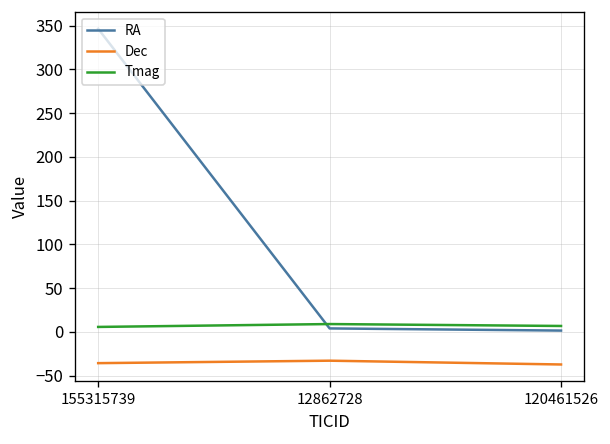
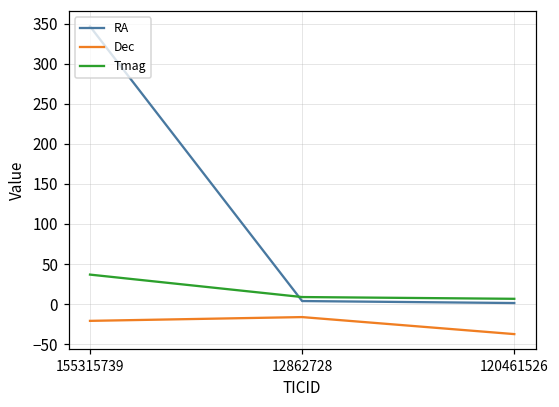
  {
    "RA": {
      "12862728": 0,
      "120461526": 0
    },
    "Dec": {
-     "155315739": -40,
-     "12862728": -30,
+     "155315739": -20,
+     "12862728": -20,
      "120461526": -40
    },
    "Tmag": {
-     "155315739": 10,
+     "155315739": 40,
      "12862728": 10,
      "120461526": 10
    }
  }
